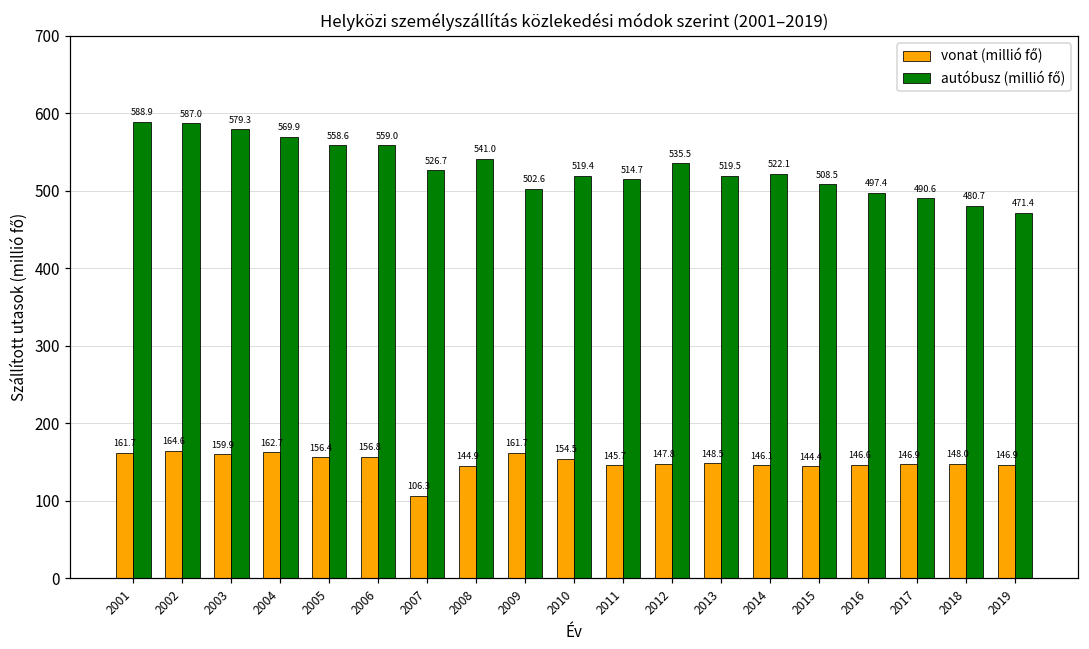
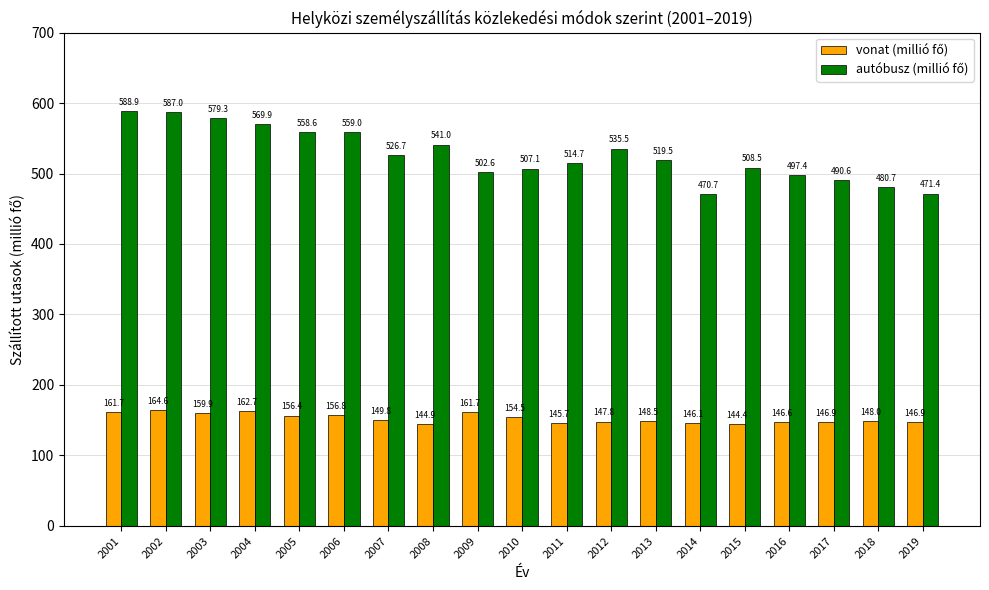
  {
    "vonat (millió fő)": {
      "2001": 161.7,
      "2002": 164.6,
      "2003": 159.9,
      "2004": 162.7,
      "2005": 156.4,
      "2006": 156.8,
-     "2007": 106.3,
+     "2007": 149.8,
      "2008": 144.9,
      "2009": 161.7,
      "2010": 154.5,
      "2011": 145.7,
      "2012": 147.8,
      "2013": 148.5,
      "2014": 146.1,
      "2015": 144.4,
      "2016": 146.6,
      "2017": 146.9,
      "2018": 148.0,
      "2019": 146.9
    },
    "autóbusz (millió fő)": {
      "2001": 588.9,
      "2002": 587.0,
      "2003": 579.3,
      "2004": 569.9,
      "2005": 558.6,
      "2006": 559.0,
      "2007": 526.7,
      "2008": 541.0,
      "2009": 502.6,
-     "2010": 519.4,
+     "2010": 507.1,
      "2011": 514.7,
      "2012": 535.5,
      "2013": 519.5,
-     "2014": 522.1,
+     "2014": 470.7,
      "2015": 508.5,
      "2016": 497.4,
      "2017": 490.6,
      "2018": 480.7,
      "2019": 471.4
    }
  }
